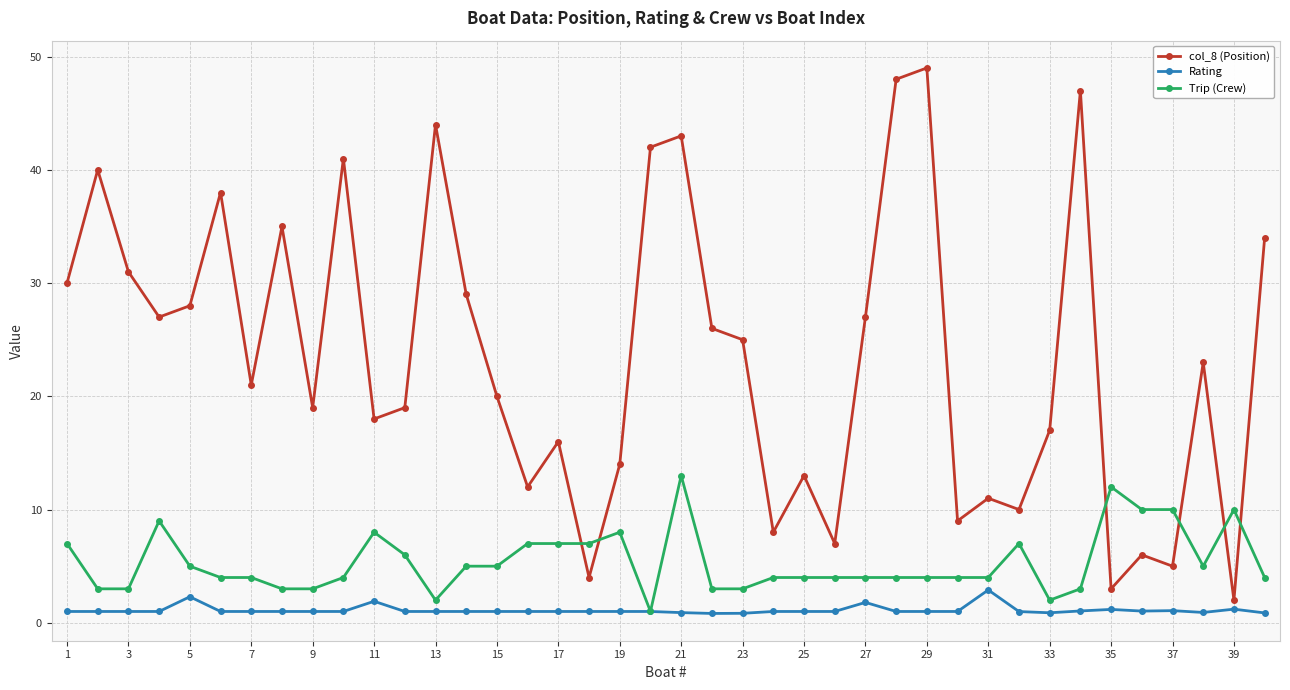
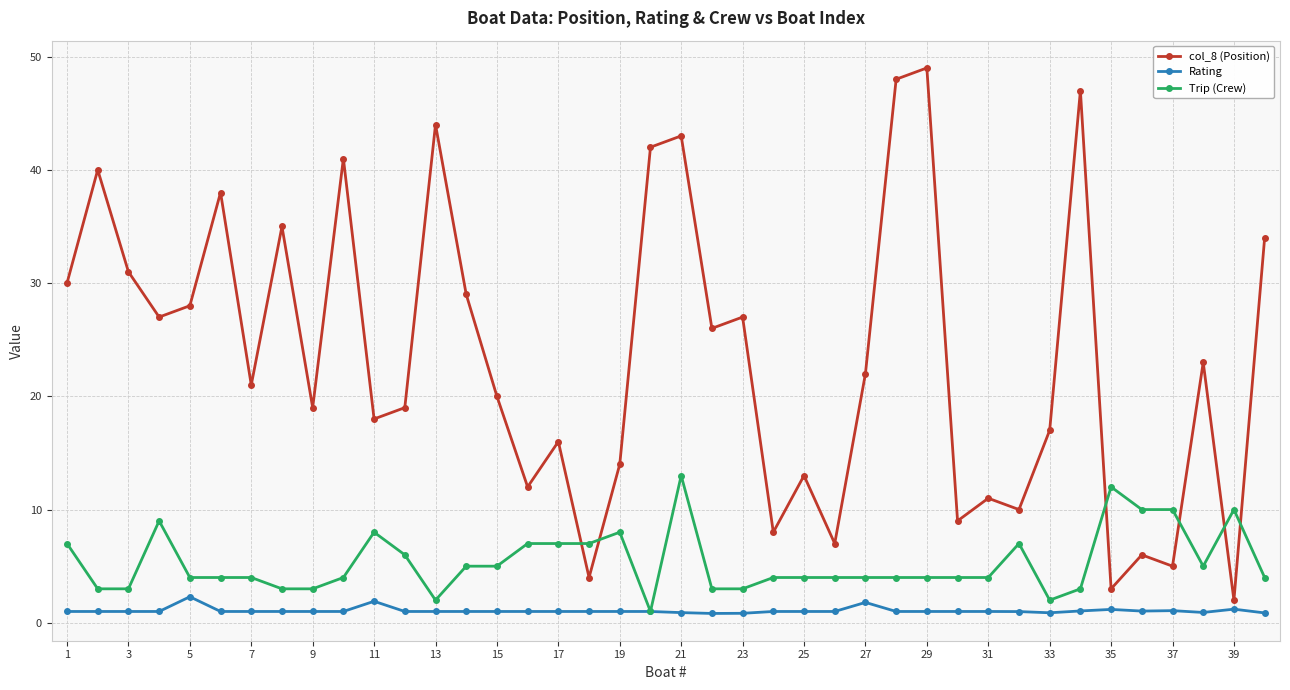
  {
    "col_8 (Position)": {
      "1": 30,
      "3": 31,
      "5": 28,
      "7": 21,
      "9": 19,
      "11": 18,
      "13": 44,
      "15": 20,
      "17": 16,
      "19": 14,
      "21": 43,
-     "23": 25,
+     "23": 27,
      "25": 13,
-     "27": 27,
+     "27": 22,
      "29": 49,
      "31": 11,
      "33": 17,
      "35": 3,
      "37": 5,
      "39": 2
    },
    "Rating": {
      "1": 1.0,
      "3": 1.0,
      "5": 2.3,
      "7": 1.0,
      "9": 1.0,
      "11": 1.9,
      "13": 1.0,
      "15": 1.0,
      "17": 1.0,
      "19": 1.0,
      "21": 0.9,
      "23": 0.8,
      "25": 1.0,
      "27": 1.8,
      "29": 1.0,
-     "31": 2.9,
+     "31": 1.0,
      "33": 0.9,
      "35": 1.2,
      "37": 1.1,
      "39": 1.2
    },
    "Trip (Crew)": {
      "1": 7,
      "3": 3,
-     "5": 5,
+     "5": 4,
      "7": 4,
      "9": 3,
      "11": 8,
      "13": 2,
      "15": 5,
      "17": 7,
      "19": 8,
      "21": 13,
      "23": 3,
      "25": 4,
      "27": 4,
      "29": 4,
      "31": 4,
      "33": 2,
      "35": 12,
      "37": 10,
      "39": 10
    }
  }
